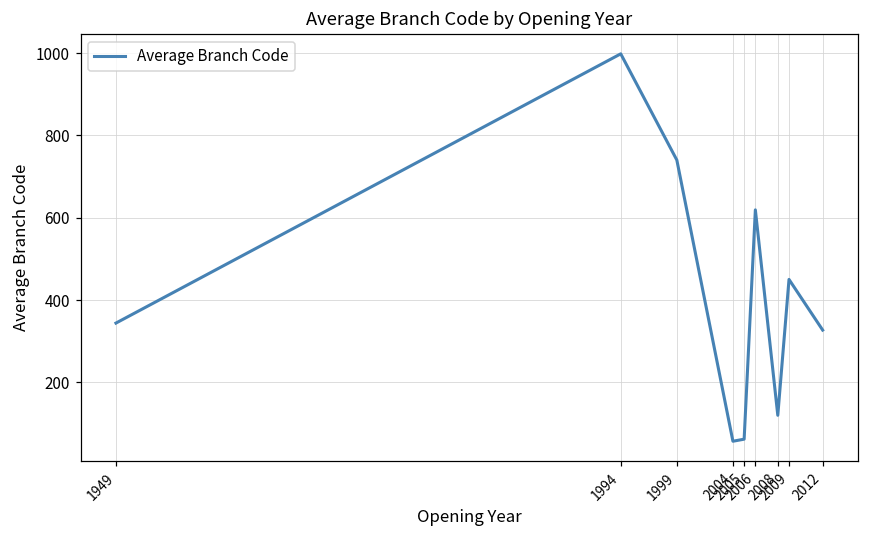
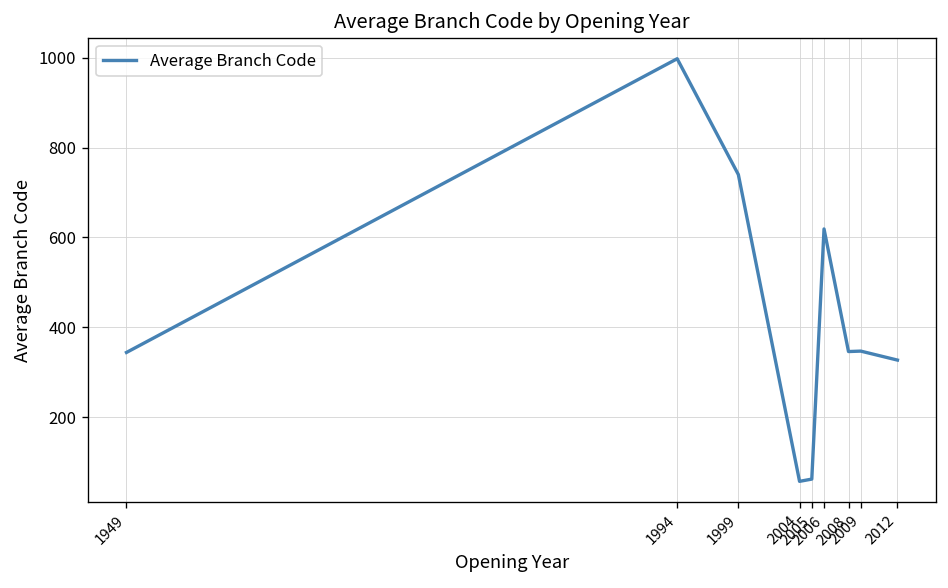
  {
    "1949": 340,
    "1994": 1000,
    "1999": 740,
    "2004": 60,
    "2005": 60,
    "2006": 620,
-   "2008": 120,
-   "2009": 450,
+   "2008": 350,
+   "2009": 350,
    "2012": 330
  }
